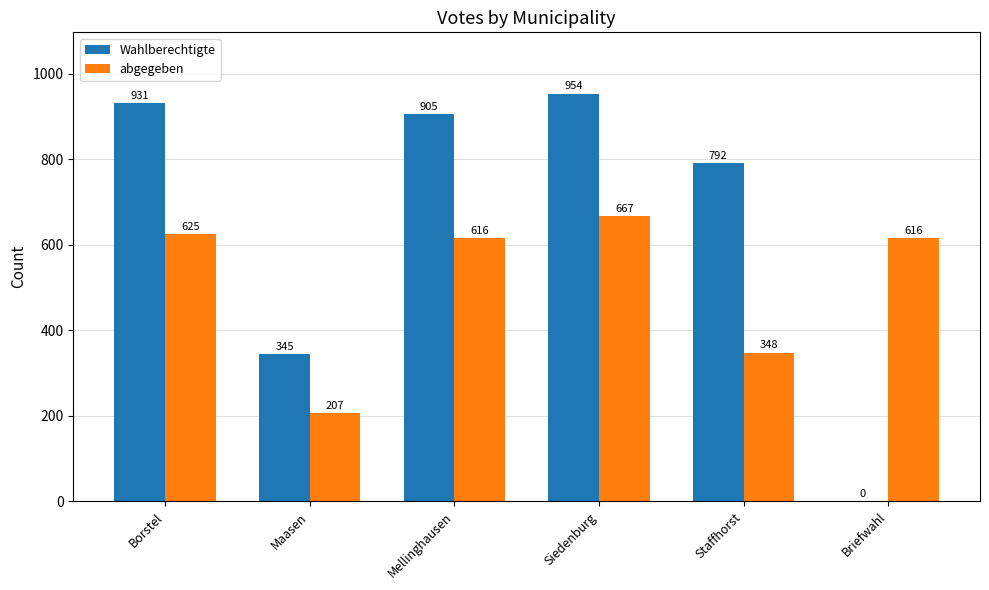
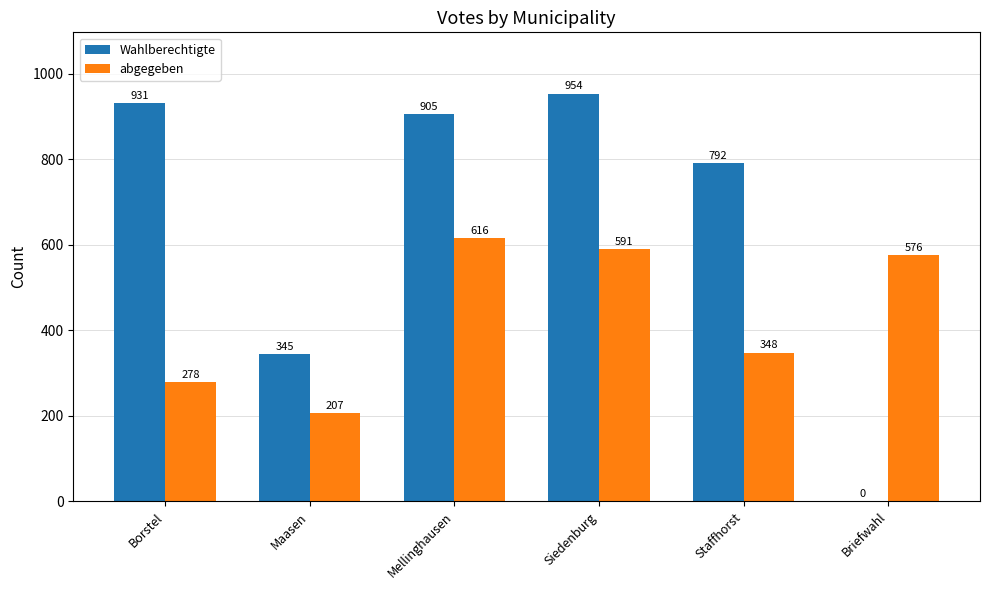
  {
    "Wahlberechtigte": {
      "Borstel": 931,
      "Maasen": 345,
      "Mellinghausen": 905,
      "Siedenburg": 954,
      "Staffhorst": 792,
      "Briefwahl": 0
    },
    "abgegeben": {
-     "Borstel": 625,
+     "Borstel": 278,
      "Maasen": 207,
      "Mellinghausen": 616,
-     "Siedenburg": 667,
+     "Siedenburg": 591,
      "Staffhorst": 348,
-     "Briefwahl": 616
+     "Briefwahl": 576
    }
  }
